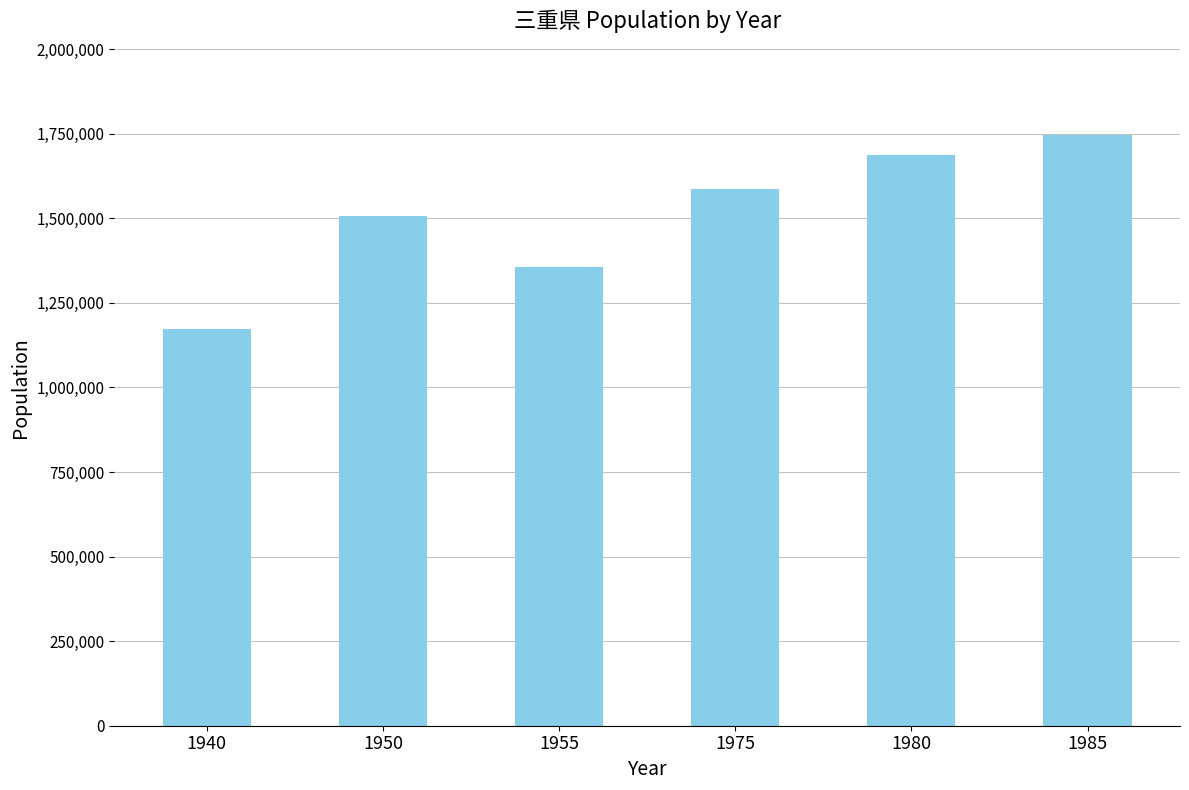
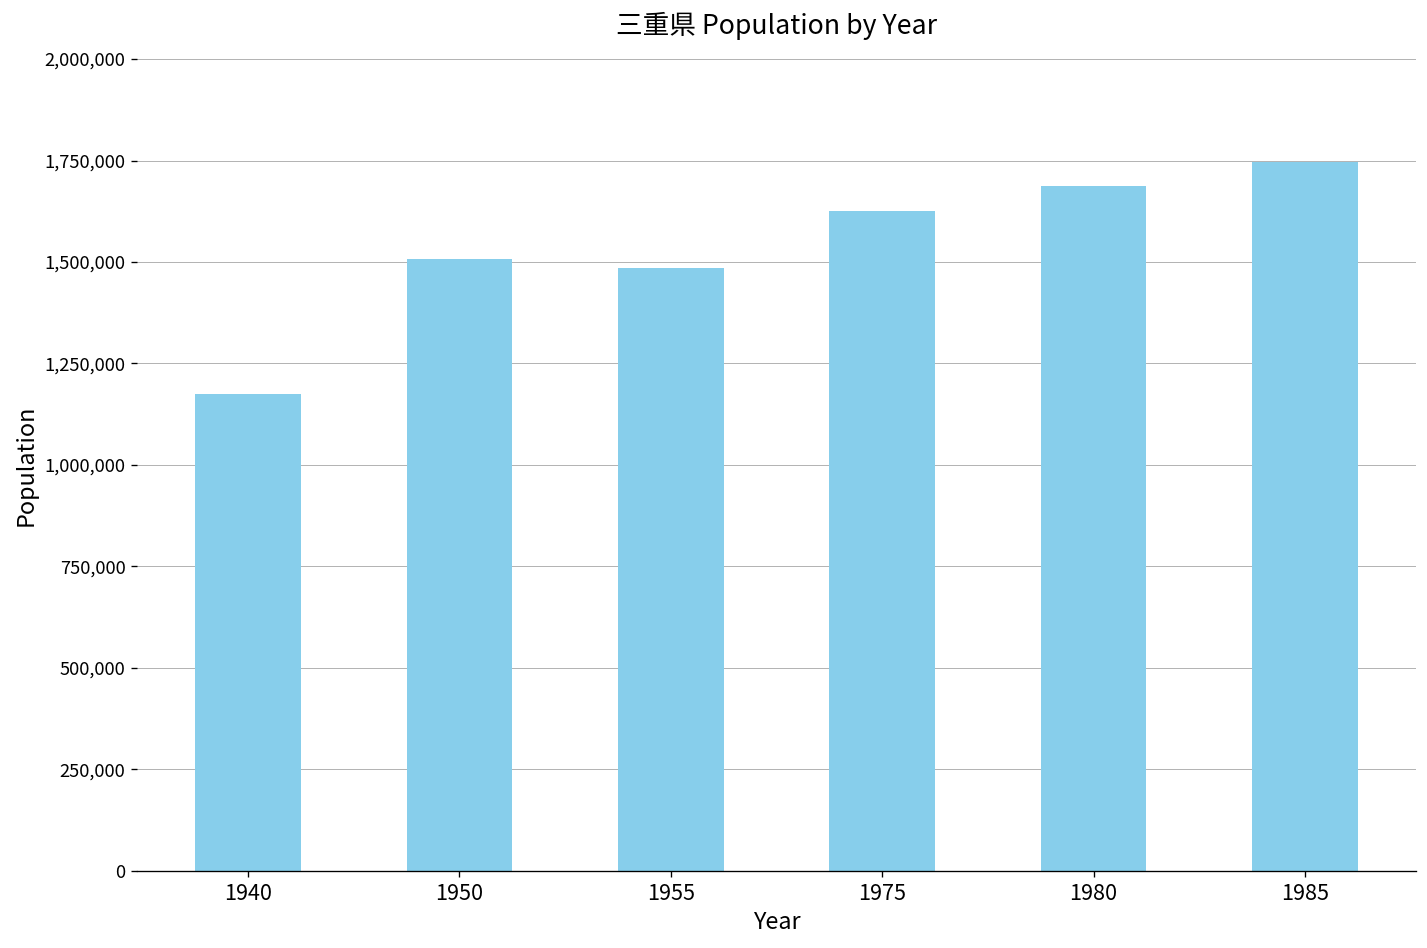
  {
    "1940": "1,170,000",
    "1950": "1,510,000",
-   "1955": "1,360,000",
-   "1975": "1,590,000",
+   "1955": "1,490,000",
+   "1975": "1,630,000",
    "1980": "1,690,000",
    "1985": "1,750,000"
  }
